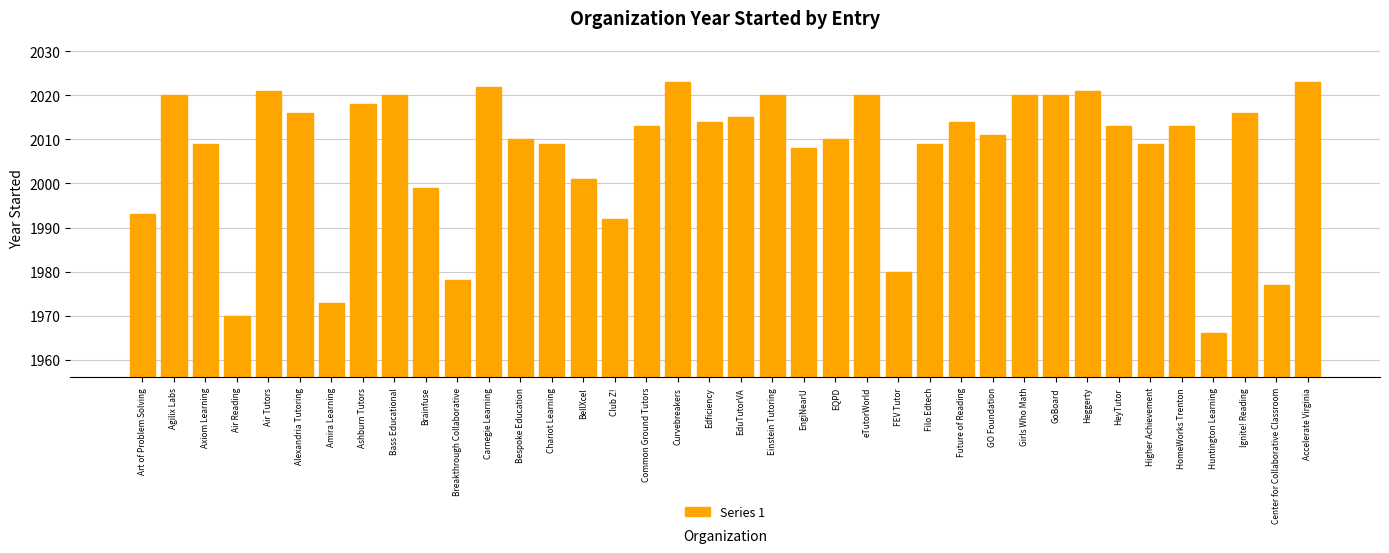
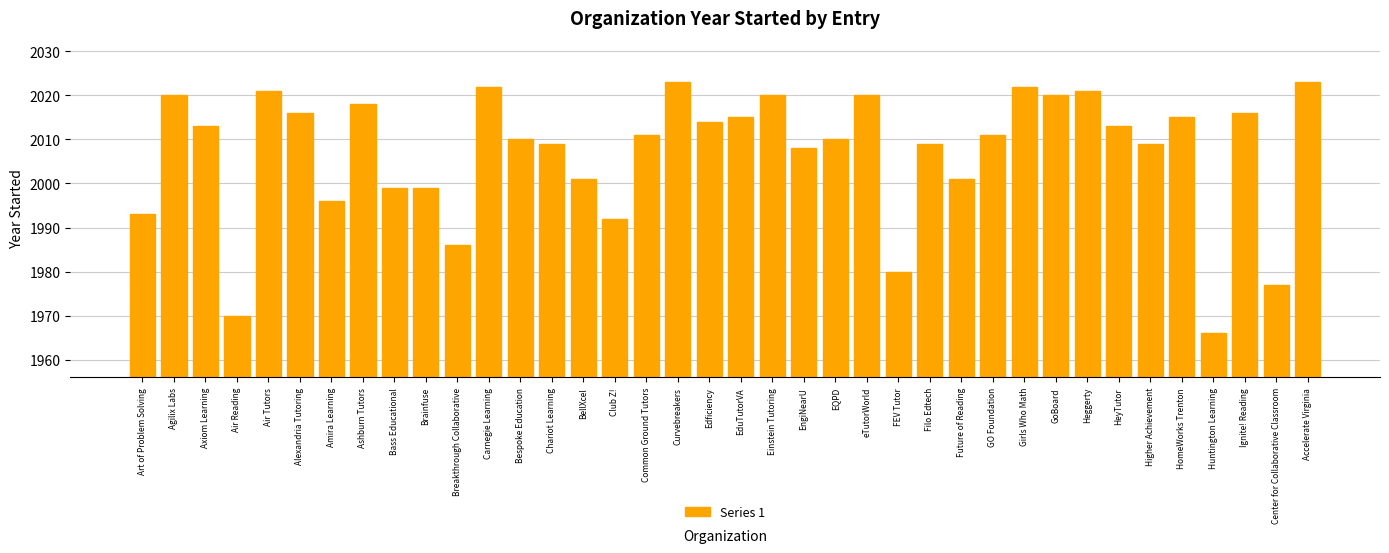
  {
    "Art of Problem Solving": 1993,
    "Agilix Labs": 2020,
-   "Axiom Learning": 2009,
+   "Axiom Learning": 2013,
    "Air Reading": 1970,
    "Air Tutors": 2021,
    "Alexandria Tutoring": 2016,
-   "Amira Learning": 1973,
+   "Amira Learning": 1996,
    "Ashburn Tutors": 2018,
-   "Bass Educational": 2020,
+   "Bass Educational": 1999,
    "Brainfuse": 1999,
-   "Breakthrough Collaborative": 1978,
+   "Breakthrough Collaborative": 1986,
    "Carnegie Learning": 2022,
    "Bespoke Education": 2010,
    "Chariot Learning": 2009,
    "BellXcel": 2001,
    "Club Z!": 1992,
-   "Common Ground Tutors": 2013,
+   "Common Ground Tutors": 2011,
    "Curvebreakers": 2023,
    "Edficiency": 2014,
    "EduTutorVA": 2015,
    "Einstein Tutoring": 2020,
    "EngiNearU": 2008,
    "EQPD": 2010,
    "eTutorWorld": 2020,
    "FEV Tutor": 1980,
    "Filo Edtech": 2009,
-   "Future of Reading": 2014,
+   "Future of Reading": 2001,
    "GO Foundation": 2011,
-   "Girls Who Math": 2020,
+   "Girls Who Math": 2022,
    "GoBoard": 2020,
    "Heggerty": 2021,
    "HeyTutor": 2013,
    "Higher Achievement": 2009,
-   "HomeWorks Trenton": 2013,
+   "HomeWorks Trenton": 2015,
    "Huntington Learning": 1966,
    "Ignite! Reading": 2016,
    "Center for Collaborative Classroom": 1977,
    "Accelerate Virginia": 2023
  }
